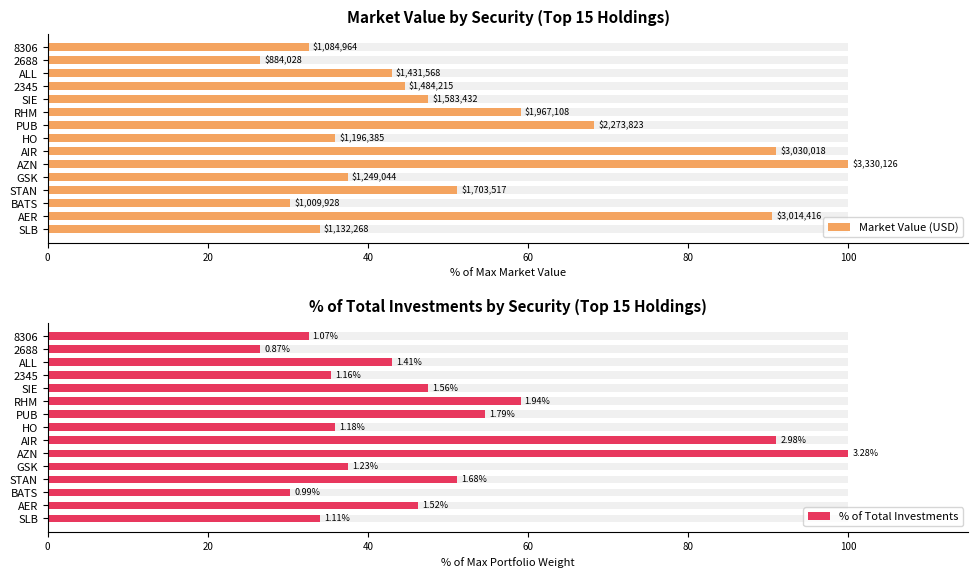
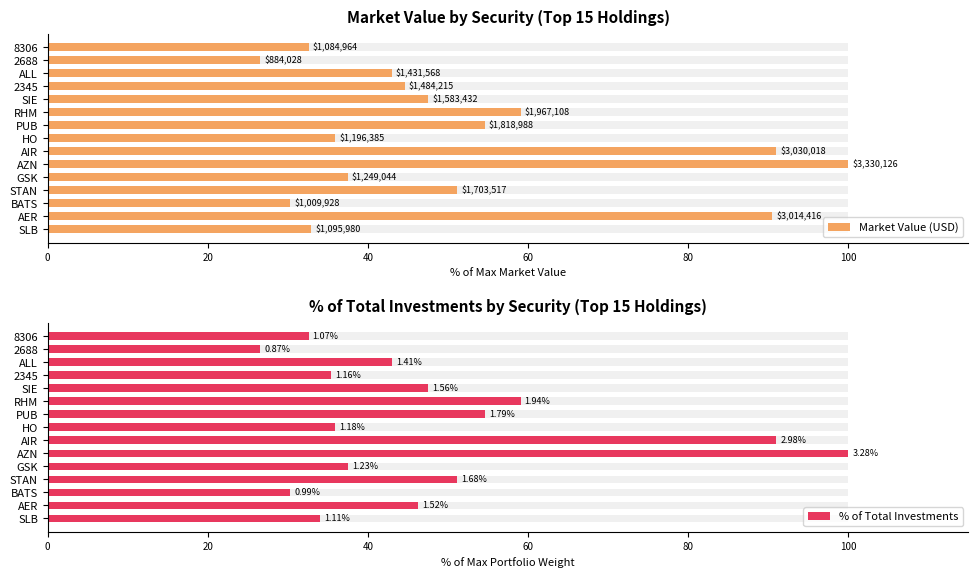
  {
    "Market Value by Security (Top 15 Holdings)": {
      "Market Value (USD)": {
-       "PUB": "$2,273,823",
-       "SLB": "$1,132,268"
+       "PUB": "$1,818,988",
+       "SLB": "$1,095,980"
      }
    }
  }
